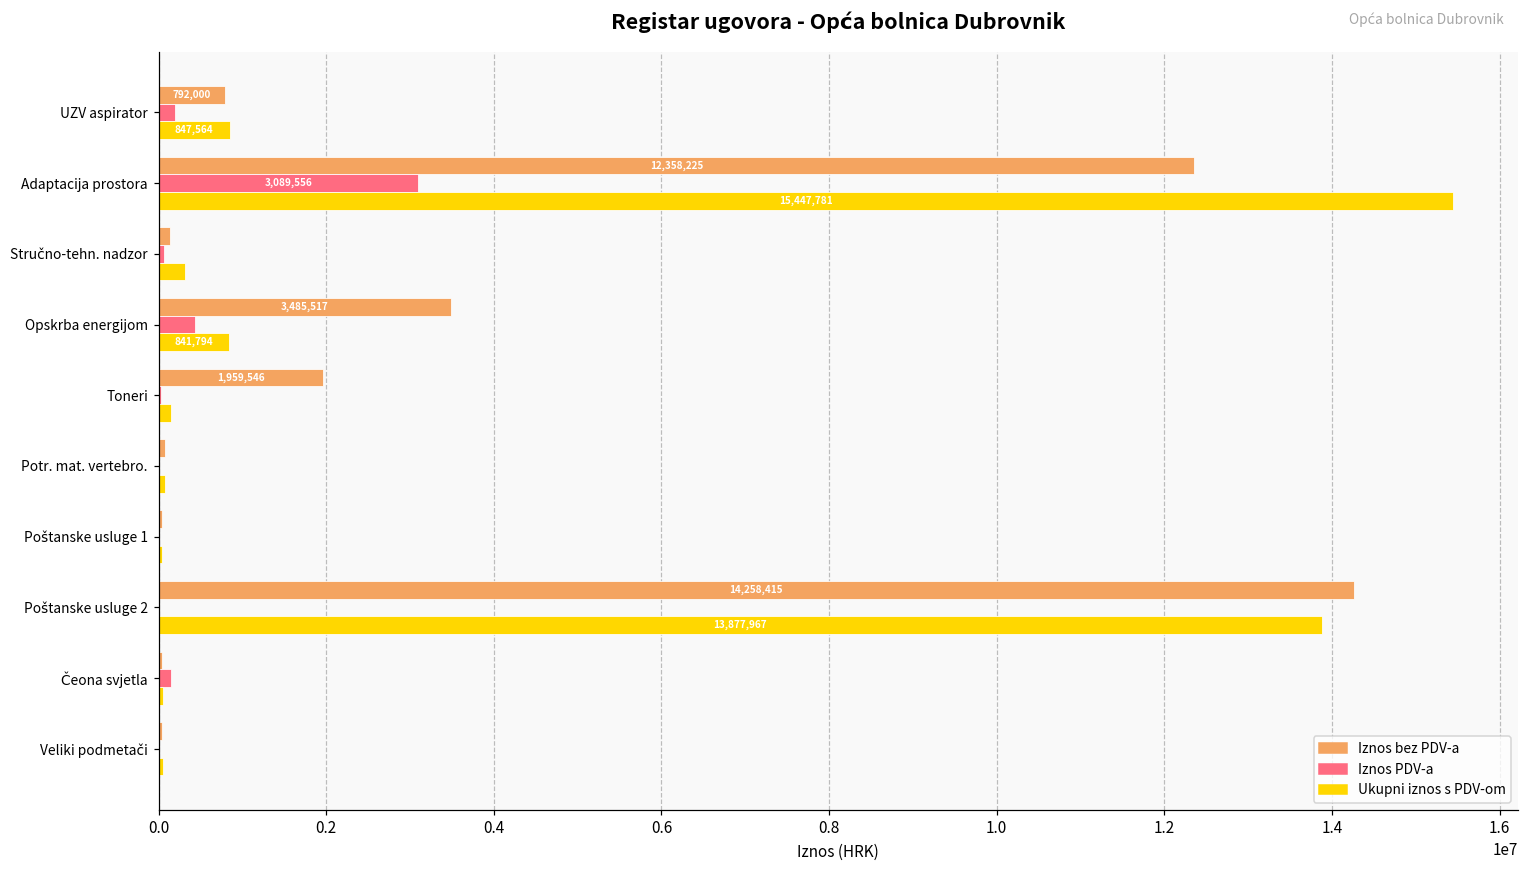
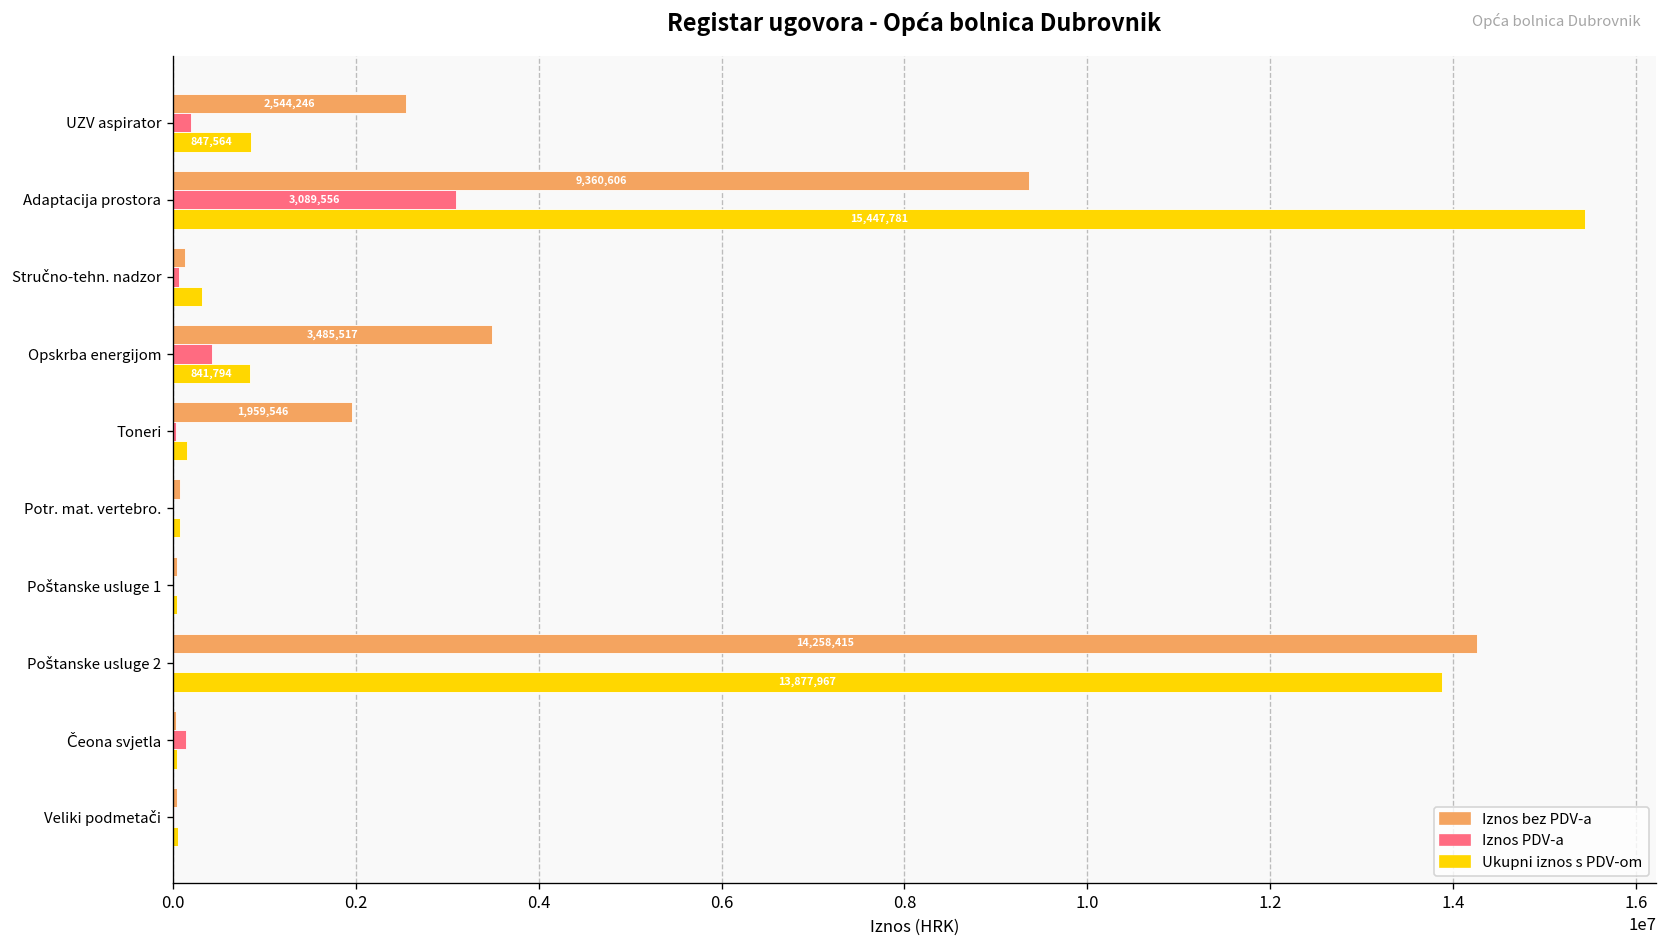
  {
    "Iznos bez PDV-a": {
-     "UZV aspirator": "792,000",
-     "Adaptacija prostora": "12,358,225",
+     "UZV aspirator": "2,544,246",
+     "Adaptacija prostora": "9,360,606",
      "Opskrba energijom": "3,485,517",
      "Toneri": "1,959,546",
      "Poštanske usluge 2": "14,258,415"
    },
    "Iznos PDV-a": {
      "Adaptacija prostora": "3,089,556"
    },
    "Ukupni iznos s PDV-om": {
      "UZV aspirator": "847,564",
      "Adaptacija prostora": "15,447,781",
      "Opskrba energijom": "841,794",
      "Poštanske usluge 2": "13,877,967"
    }
  }
